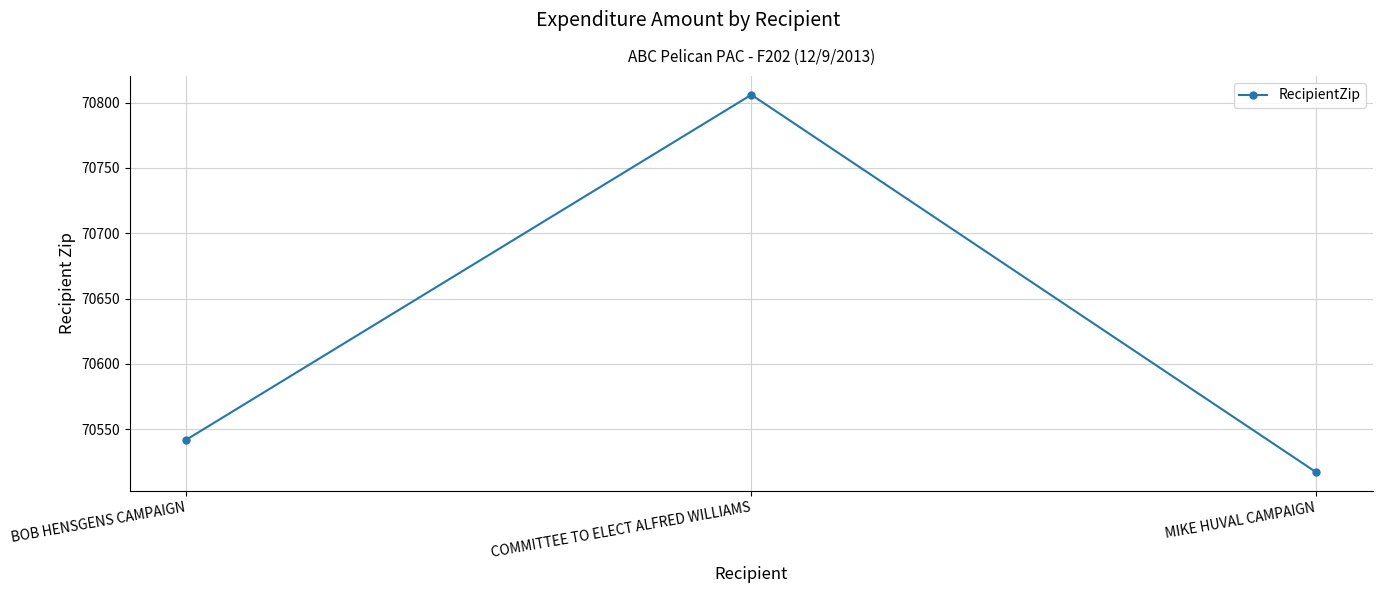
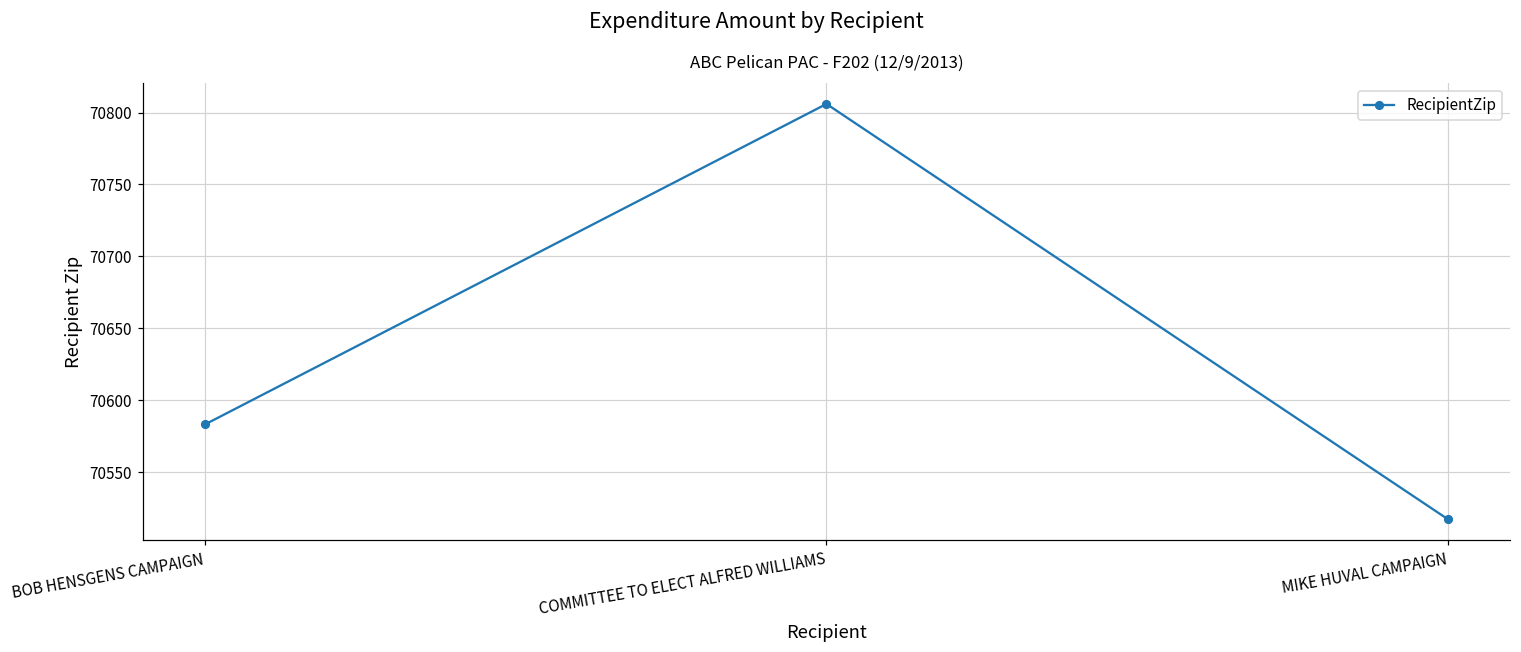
  {
-   "BOB HENSGENS CAMPAIGN": 70542,
+   "BOB HENSGENS CAMPAIGN": 70583,
    "COMMITTEE TO ELECT ALFRED WILLIAMS": 70806,
    "MIKE HUVAL CAMPAIGN": 70517
  }
